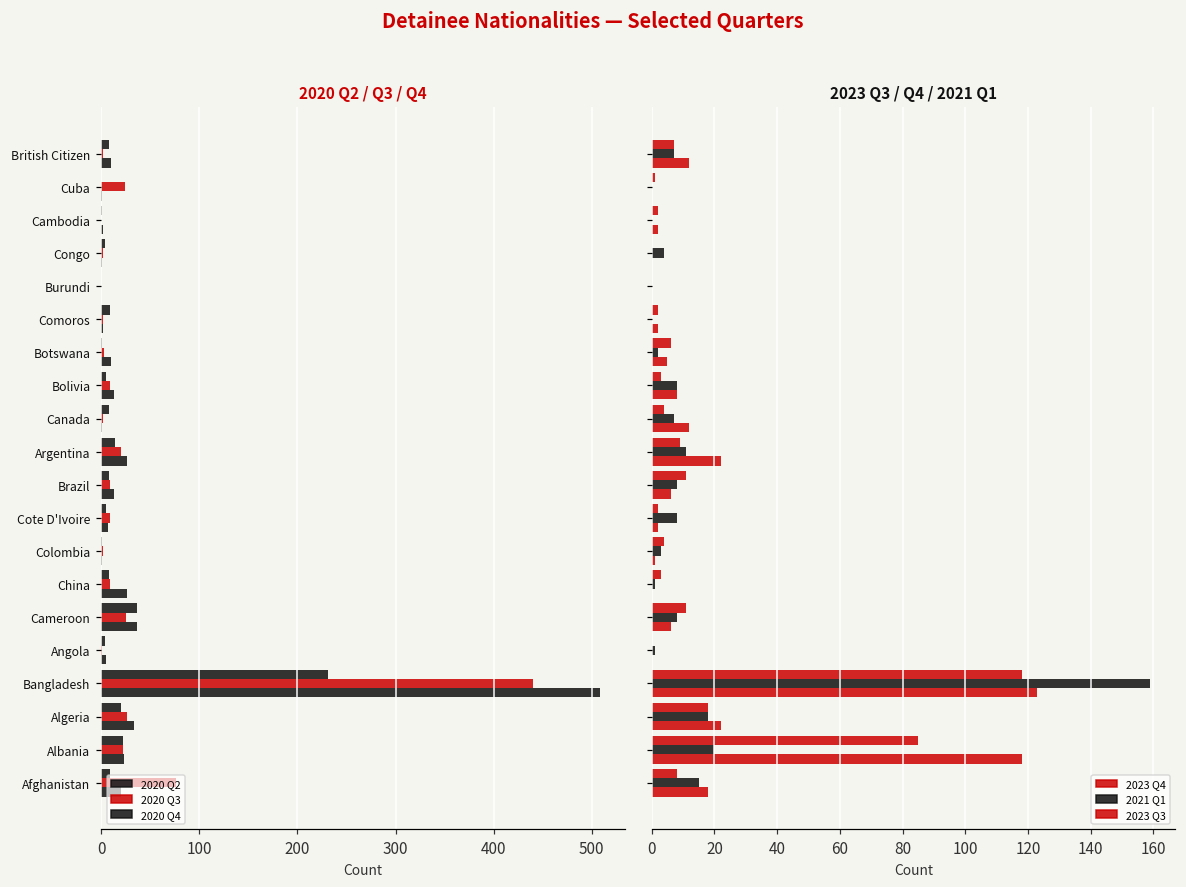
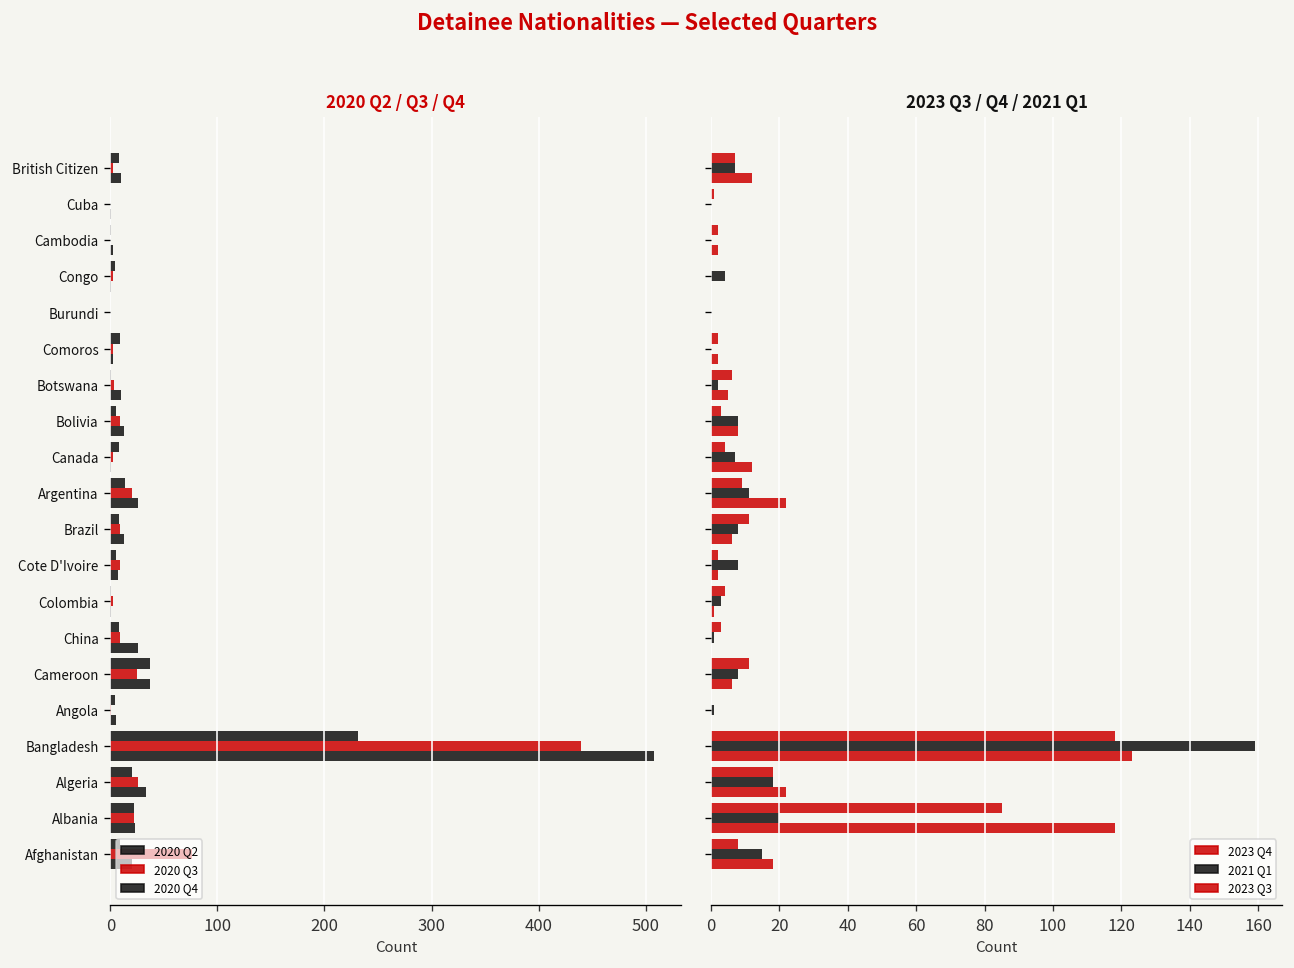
  {
    "2020 Q2 / Q3 / Q4": {
      "2020 Q3": {
-       "Cuba": 20,
+       "Cuba": 0,
        "Cambodia": 0,
        "Burundi": 0,
        "Botswana": 0,
        "Bolivia": 10,
        "Argentina": 20,
        "Brazil": 10,
        "Cote D'Ivoire": 10,
        "China": 10,
        "Cameroon": 30,
        "Bangladesh": 440,
        "Algeria": 30,
        "Albania": 20
      }
    }
  }
